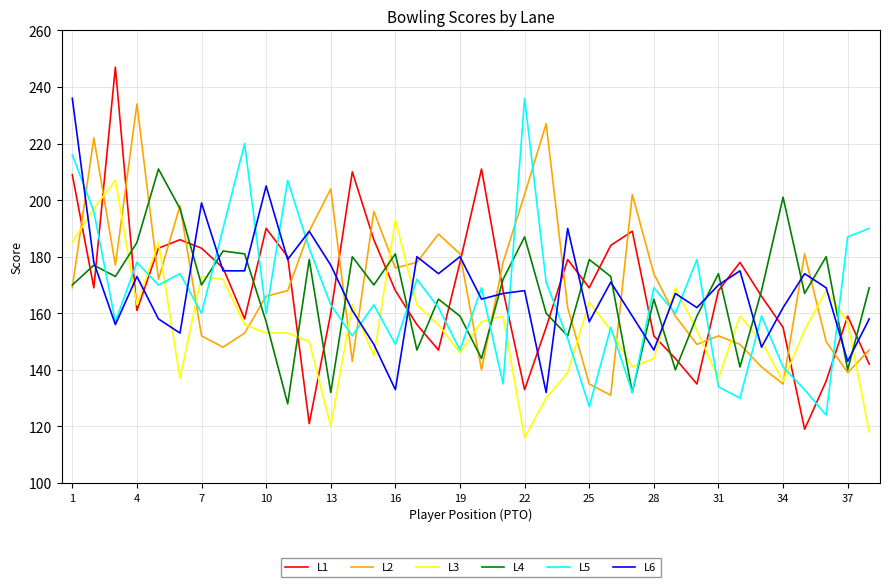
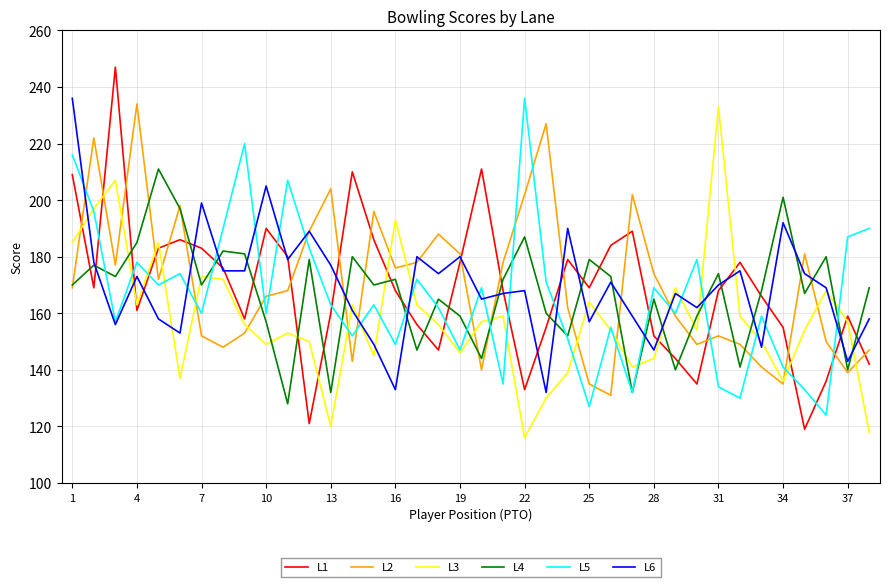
  {
    "L1": {
      "1": 209,
      "4": 161,
      "7": 183,
      "10": 190,
      "13": 160,
      "16": 168,
      "19": 178,
      "22": 133,
      "25": 169,
      "28": 152,
      "31": 168,
      "34": 155,
      "37": 159
    },
    "L2": {
      "1": 169,
      "4": 234,
      "7": 152,
      "10": 166,
      "13": 204,
      "16": 176,
      "19": 181,
      "22": 202,
      "25": 135,
      "28": 174,
      "31": 152,
      "34": 135,
      "37": 139
    },
    "L3": {
      "1": 185,
      "4": 163,
      "7": 173,
-     "10": 153,
+     "10": 149,
      "13": 120,
      "16": 193,
      "19": 146,
      "22": 116,
      "25": 164,
      "28": 144,
-     "31": 137,
+     "31": 233,
      "34": 136,
      "37": 157
    },
    "L4": {
      "1": 170,
      "4": 185,
      "7": 170,
      "10": 157,
      "13": 132,
-     "16": 181,
+     "16": 172,
      "19": 159,
      "22": 187,
      "25": 179,
      "28": 165,
      "31": 174,
      "34": 201,
      "37": 140
    },
    "L5": {
      "1": 216,
      "4": 178,
      "7": 160,
      "10": 160,
      "13": 163,
      "16": 149,
      "19": 147,
      "22": 236,
      "25": 127,
      "28": 169,
      "31": 134,
      "34": 141,
      "37": 187
    },
    "L6": {
      "1": 236,
      "4": 173,
      "7": 199,
      "10": 205,
      "13": 177,
      "16": 133,
      "19": 180,
      "22": 168,
      "25": 157,
      "28": 147,
      "31": 170,
-     "34": 162,
+     "34": 192,
      "37": 143
    }
  }
